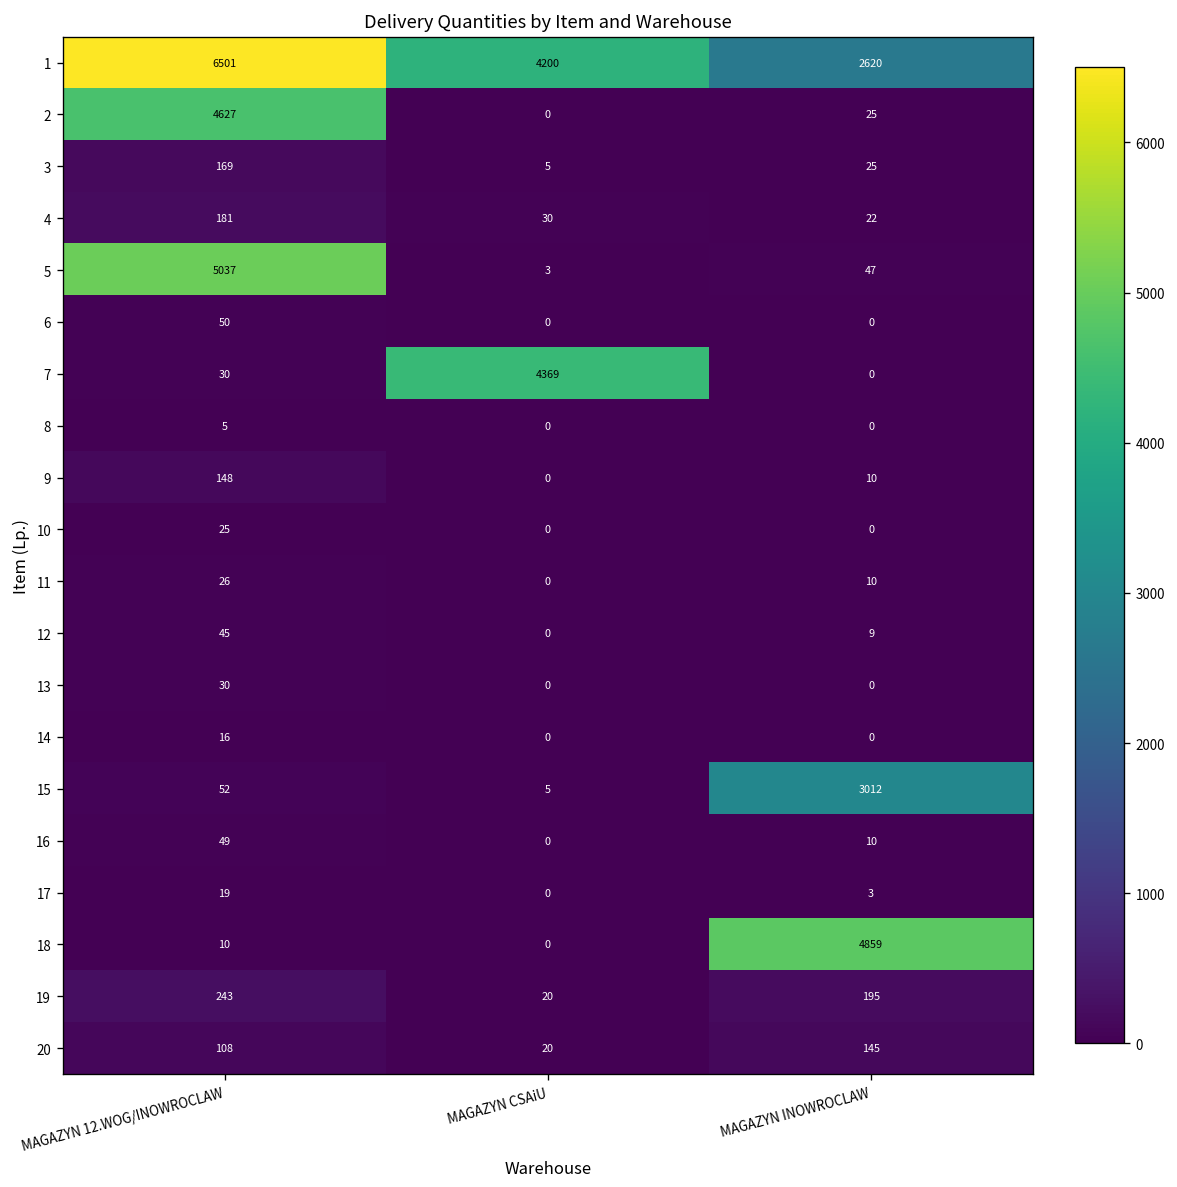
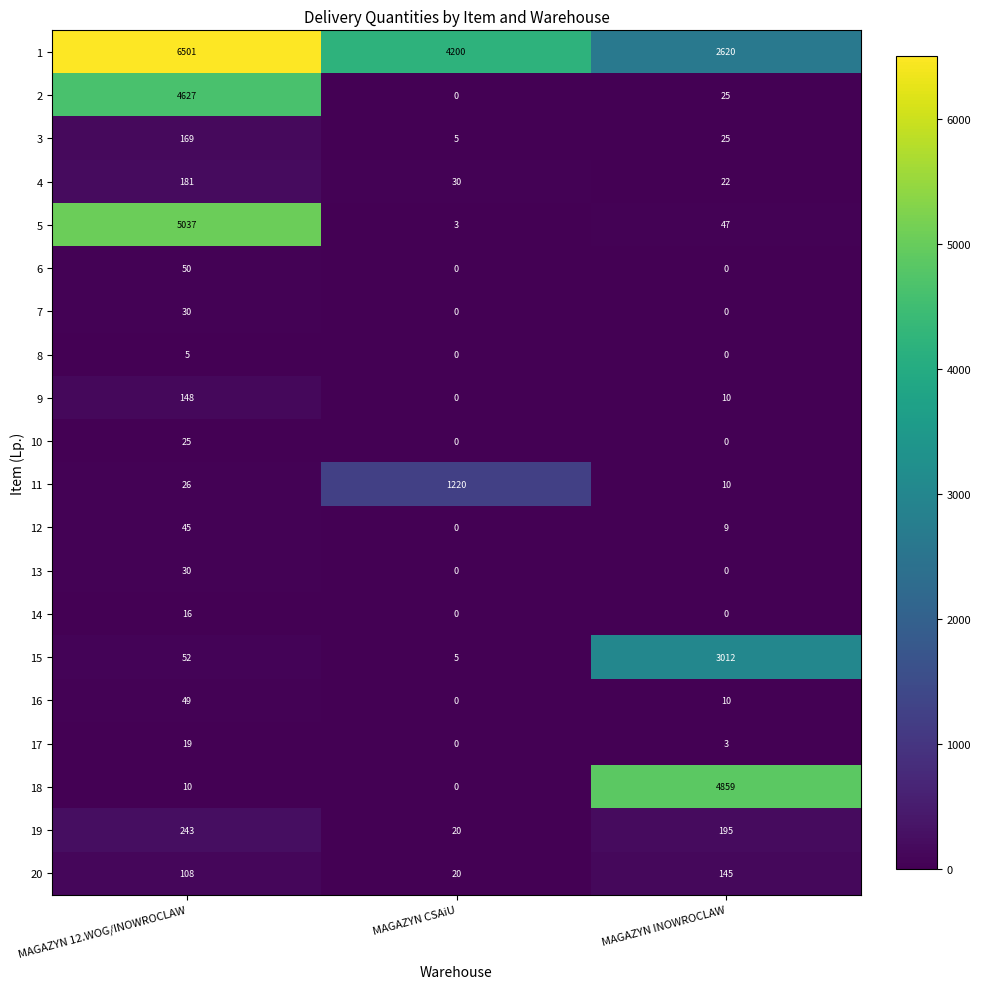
  {
    "1": {
      "MAGAZYN 12.WOG/INOWROCLAW": 6501,
      "MAGAZYN CSAiU": 4200,
      "MAGAZYN INOWROCLAW": 2620
    },
    "2": {
      "MAGAZYN 12.WOG/INOWROCLAW": 4627,
      "MAGAZYN CSAiU": 0,
      "MAGAZYN INOWROCLAW": 25
    },
    "3": {
      "MAGAZYN 12.WOG/INOWROCLAW": 169,
      "MAGAZYN CSAiU": 5,
      "MAGAZYN INOWROCLAW": 25
    },
    "4": {
      "MAGAZYN 12.WOG/INOWROCLAW": 181,
      "MAGAZYN CSAiU": 30,
      "MAGAZYN INOWROCLAW": 22
    },
    "5": {
      "MAGAZYN 12.WOG/INOWROCLAW": 5037,
      "MAGAZYN CSAiU": 3,
      "MAGAZYN INOWROCLAW": 47
    },
    "6": {
      "MAGAZYN 12.WOG/INOWROCLAW": 50,
      "MAGAZYN CSAiU": 0,
      "MAGAZYN INOWROCLAW": 0
    },
    "7": {
      "MAGAZYN 12.WOG/INOWROCLAW": 30,
-     "MAGAZYN CSAiU": 4369,
+     "MAGAZYN CSAiU": 0,
      "MAGAZYN INOWROCLAW": 0
    },
    "8": {
      "MAGAZYN 12.WOG/INOWROCLAW": 5,
      "MAGAZYN CSAiU": 0,
      "MAGAZYN INOWROCLAW": 0
    },
    "9": {
      "MAGAZYN 12.WOG/INOWROCLAW": 148,
      "MAGAZYN CSAiU": 0,
      "MAGAZYN INOWROCLAW": 10
    },
    "10": {
      "MAGAZYN 12.WOG/INOWROCLAW": 25,
      "MAGAZYN CSAiU": 0,
      "MAGAZYN INOWROCLAW": 0
    },
    "11": {
      "MAGAZYN 12.WOG/INOWROCLAW": 26,
-     "MAGAZYN CSAiU": 0,
+     "MAGAZYN CSAiU": 1220,
      "MAGAZYN INOWROCLAW": 10
    },
    "12": {
      "MAGAZYN 12.WOG/INOWROCLAW": 45,
      "MAGAZYN CSAiU": 0,
      "MAGAZYN INOWROCLAW": 9
    },
    "13": {
      "MAGAZYN 12.WOG/INOWROCLAW": 30,
      "MAGAZYN CSAiU": 0,
      "MAGAZYN INOWROCLAW": 0
    },
    "14": {
      "MAGAZYN 12.WOG/INOWROCLAW": 16,
      "MAGAZYN CSAiU": 0,
      "MAGAZYN INOWROCLAW": 0
    },
    "15": {
      "MAGAZYN 12.WOG/INOWROCLAW": 52,
      "MAGAZYN CSAiU": 5,
      "MAGAZYN INOWROCLAW": 3012
    },
    "16": {
      "MAGAZYN 12.WOG/INOWROCLAW": 49,
      "MAGAZYN CSAiU": 0,
      "MAGAZYN INOWROCLAW": 10
    },
    "17": {
      "MAGAZYN 12.WOG/INOWROCLAW": 19,
      "MAGAZYN CSAiU": 0,
      "MAGAZYN INOWROCLAW": 3
    },
    "18": {
      "MAGAZYN 12.WOG/INOWROCLAW": 10,
      "MAGAZYN CSAiU": 0,
      "MAGAZYN INOWROCLAW": 4859
    },
    "19": {
      "MAGAZYN 12.WOG/INOWROCLAW": 243,
      "MAGAZYN CSAiU": 20,
      "MAGAZYN INOWROCLAW": 195
    },
    "20": {
      "MAGAZYN 12.WOG/INOWROCLAW": 108,
      "MAGAZYN CSAiU": 20,
      "MAGAZYN INOWROCLAW": 145
    }
  }
